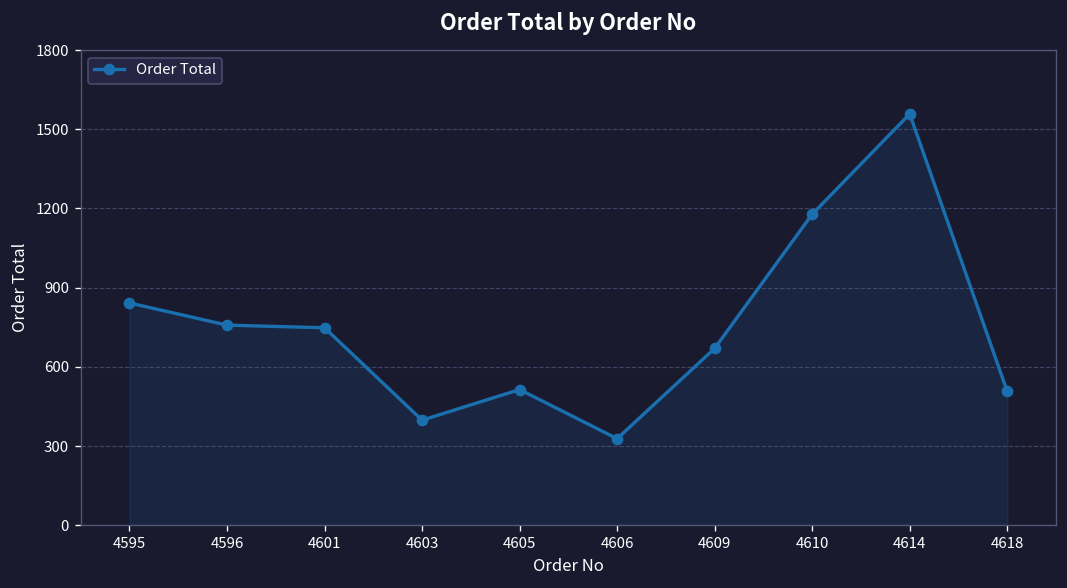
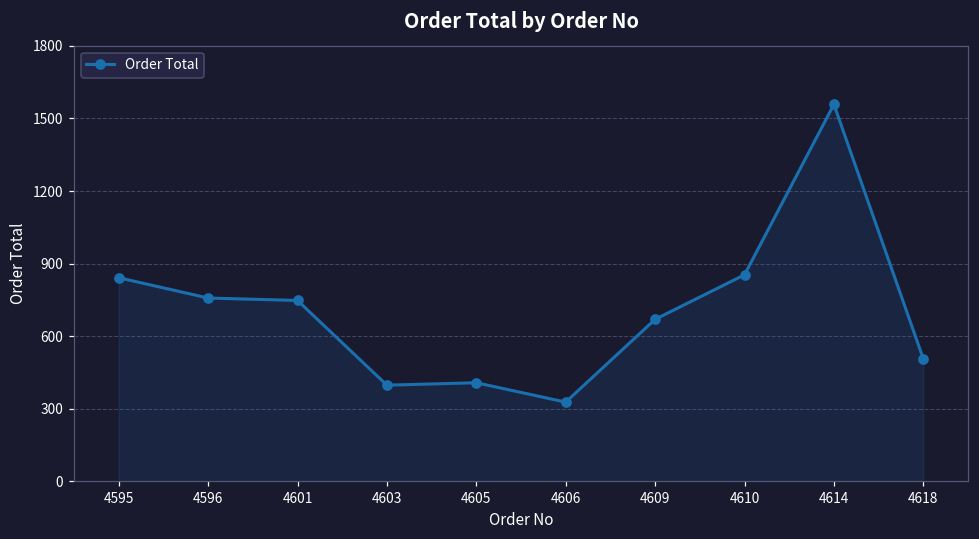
  {
    "4595": 840,
    "4596": 760,
    "4601": 750,
    "4603": 400,
-   "4605": 510,
+   "4605": 410,
    "4606": 330,
    "4609": 670,
-   "4610": 1180,
+   "4610": 850,
    "4614": 1560,
    "4618": 510
  }
